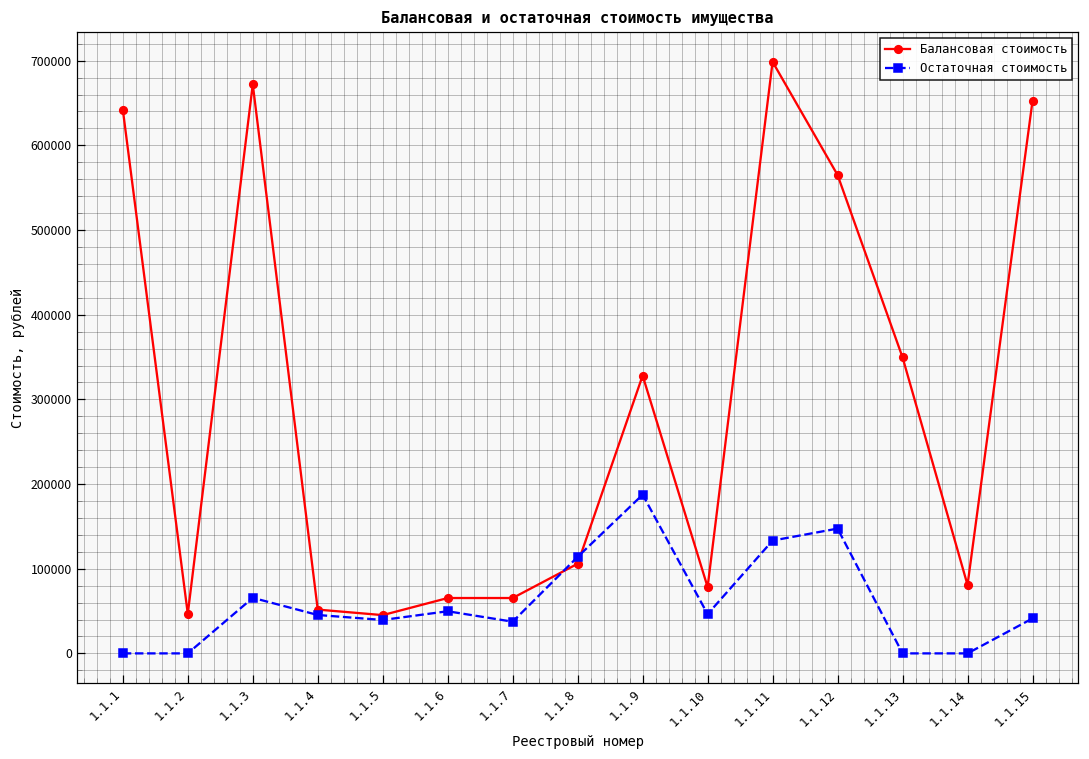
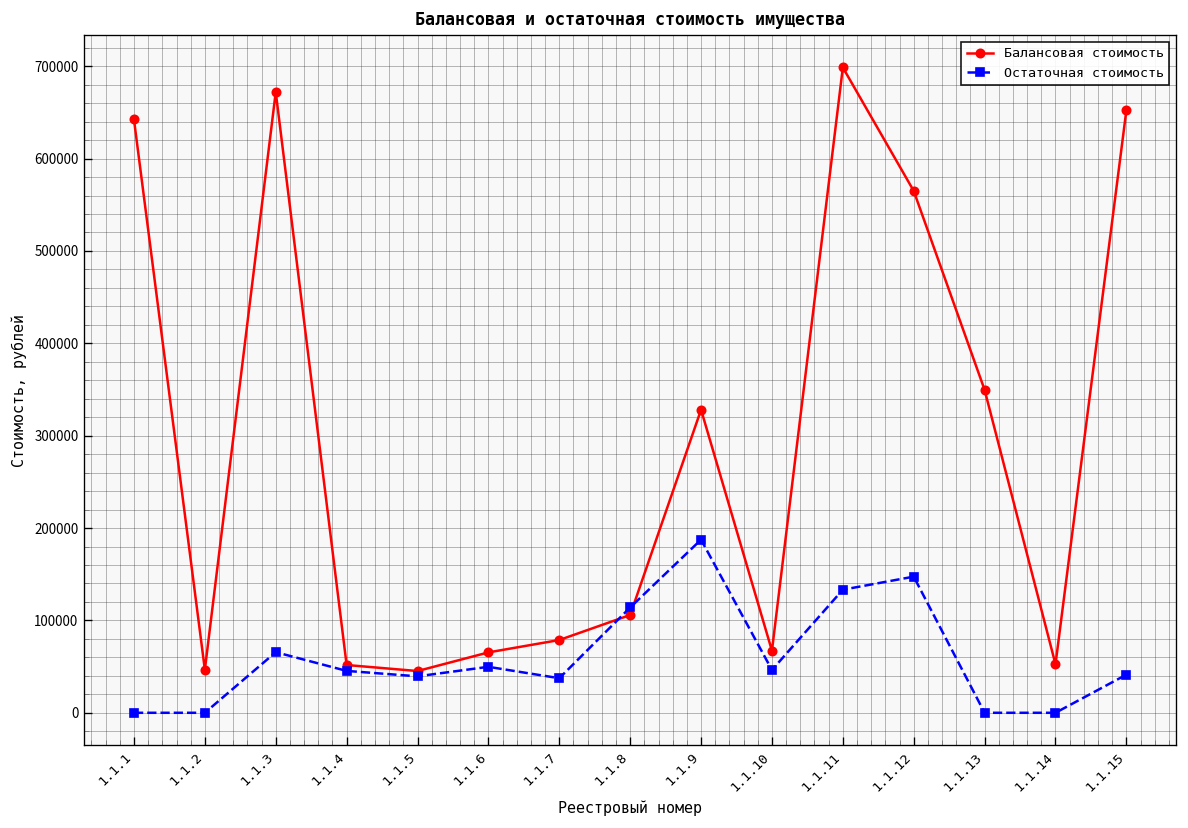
  {
    "Балансовая стоимость": {
      "1.1.1": 640000,
      "1.1.2": 50000,
      "1.1.3": 670000,
      "1.1.4": 50000,
      "1.1.5": 50000,
      "1.1.6": 70000,
-     "1.1.7": 70000,
+     "1.1.7": 80000,
      "1.1.8": 110000,
      "1.1.9": 330000,
-     "1.1.10": 80000,
+     "1.1.10": 70000,
      "1.1.11": 700000,
      "1.1.12": 560000,
      "1.1.13": 350000,
-     "1.1.14": 80000,
+     "1.1.14": 50000,
      "1.1.15": 650000
    },
    "Остаточная стоимость": {
      "1.1.1": 0,
      "1.1.2": 0,
      "1.1.3": 70000,
      "1.1.4": 50000,
      "1.1.5": 40000,
      "1.1.6": 50000,
      "1.1.7": 40000,
      "1.1.8": 110000,
      "1.1.9": 190000,
      "1.1.10": 50000,
      "1.1.11": 130000,
      "1.1.12": 150000,
      "1.1.13": 0,
      "1.1.14": 0,
      "1.1.15": 40000
    }
  }
